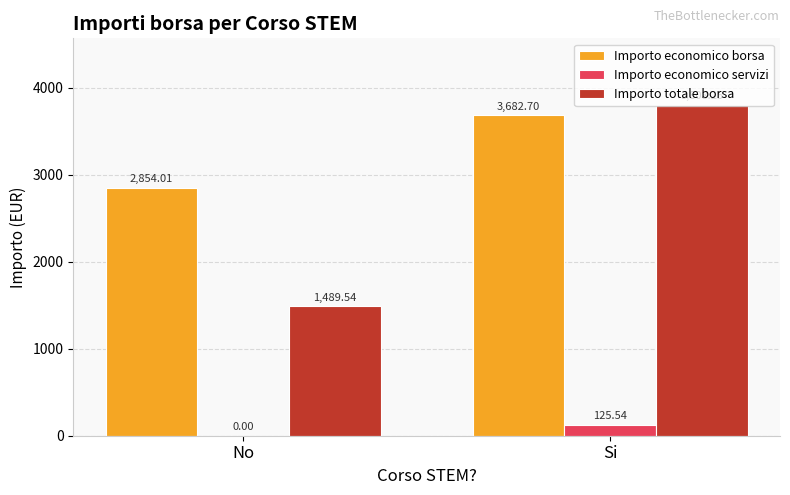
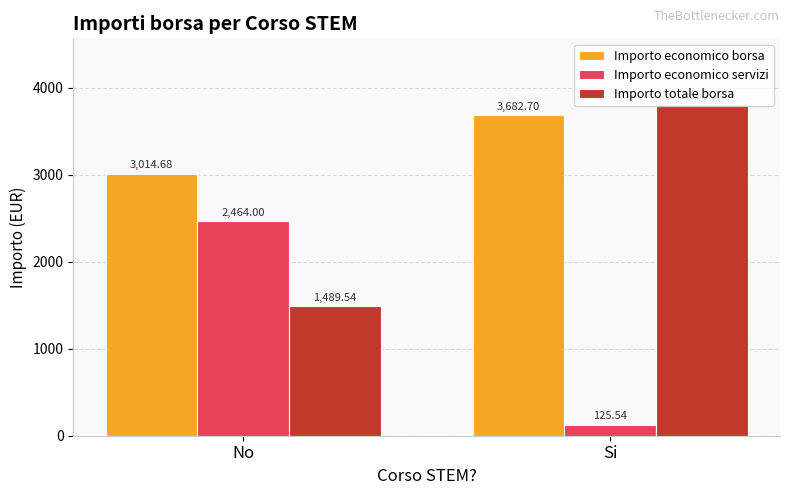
  {
    "Importo economico borsa": {
-     "No": "2,854.01",
+     "No": "3,014.68",
      "Si": "3,682.70"
    },
    "Importo economico servizi": {
-     "No": "0.00",
+     "No": "2,464.00",
      "Si": "125.54"
    },
    "Importo totale borsa": {
      "No": "1,489.54"
    }
  }
